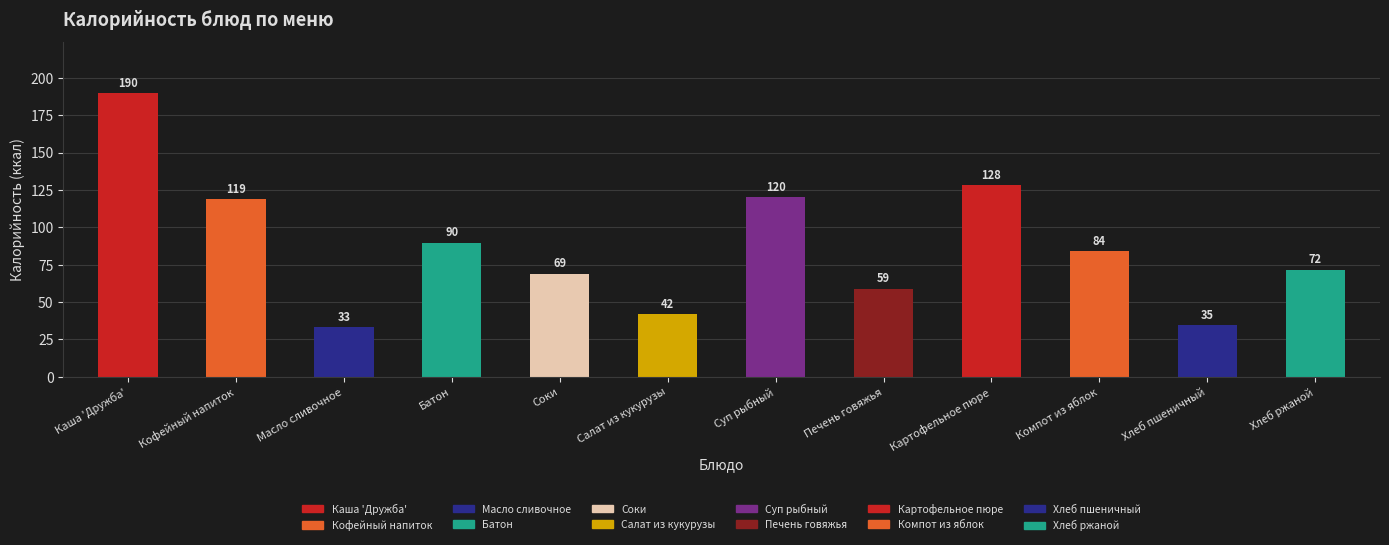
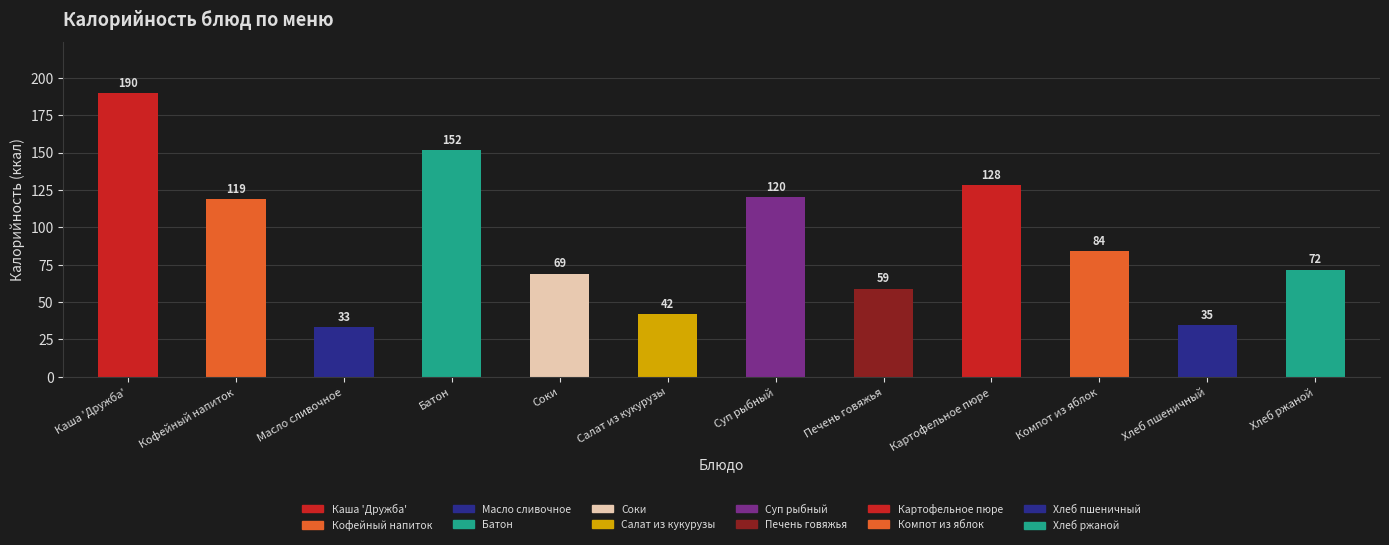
  {
    "Каша 'Дружба'": 190,
    "Кофейный напиток": 119,
    "Масло сливочное": 33,
-   "Батон": 90,
+   "Батон": 152,
    "Соки": 69,
    "Салат из кукурузы": 42,
    "Суп рыбный": 120,
    "Печень говяжья": 59,
    "Картофельное пюре": 128,
    "Компот из яблок": 84,
    "Хлеб пшеничный": 35,
    "Хлеб ржаной": 72
  }
